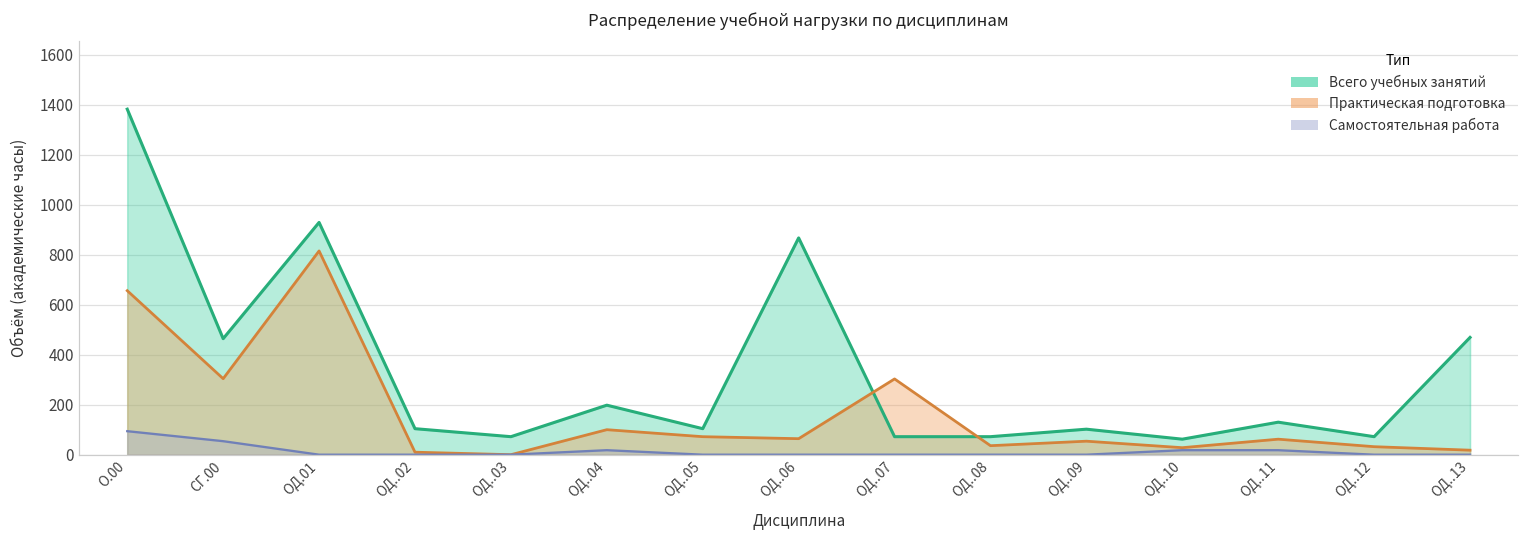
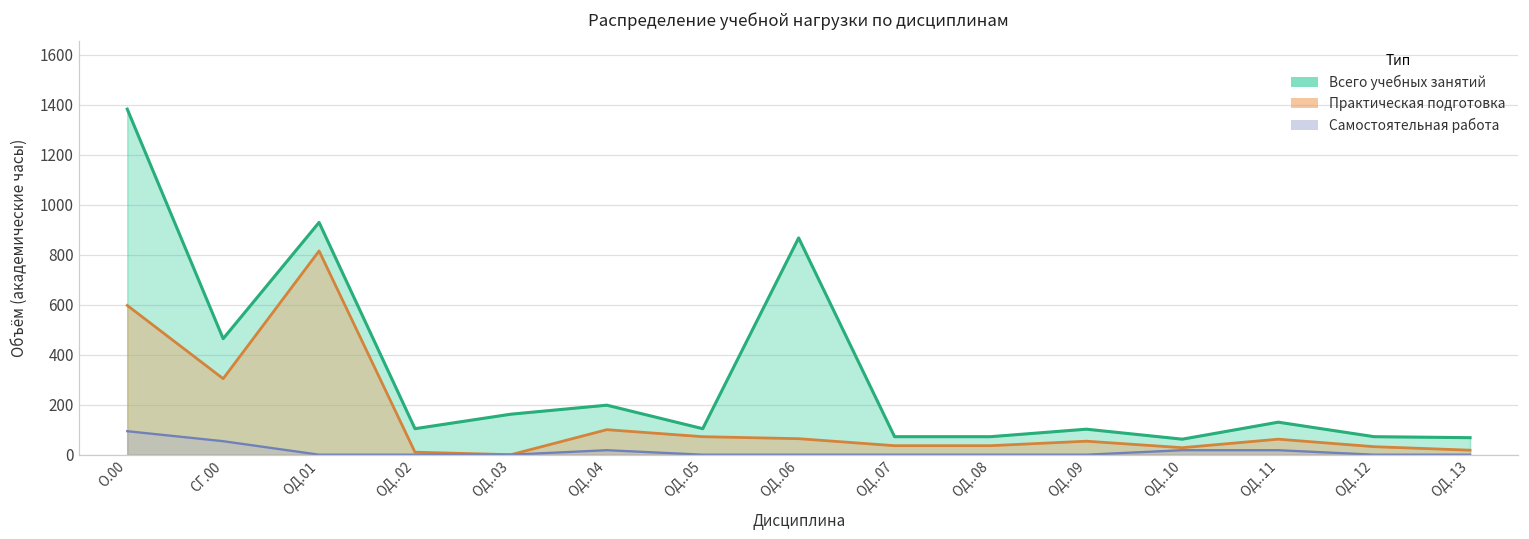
  {
    "Всего учебных занятий": {
      "О.00": 1380,
      "СГ.00": 460,
      "ОД.01": 930,
      "ОД..02": 100,
-     "ОД..03": 70,
+     "ОД..03": 160,
      "ОД..04": 200,
      "ОД..05": 100,
      "ОД..06": 870,
      "ОД..07": 70,
      "ОД..08": 70,
      "ОД..09": 100,
      "ОД..10": 60,
      "ОД..11": 130,
      "ОД..12": 70,
-     "ОД..13": 470
+     "ОД..13": 70
    },
    "Практическая подготовка": {
-     "О.00": 660,
+     "О.00": 600,
      "СГ.00": 300,
      "ОД.01": 820,
      "ОД..04": 100,
      "ОД..05": 70,
      "ОД..06": 60,
-     "ОД..07": 300,
+     "ОД..07": 40,
      "ОД..08": 40,
      "ОД..09": 50,
      "ОД..11": 60,
      "ОД..12": 30,
      "ОД..13": 20
    },
    "Самостоятельная работа": {
      "О.00": 90,
      "СГ.00": 50,
      "ОД.01": 0,
      "ОД..04": 20,
      "ОД..05": 0,
      "ОД..06": 0,
      "ОД..07": 0,
      "ОД..08": 0,
      "ОД..09": 0,
      "ОД..11": 20,
      "ОД..12": 0,
      "ОД..13": 0
    }
  }
